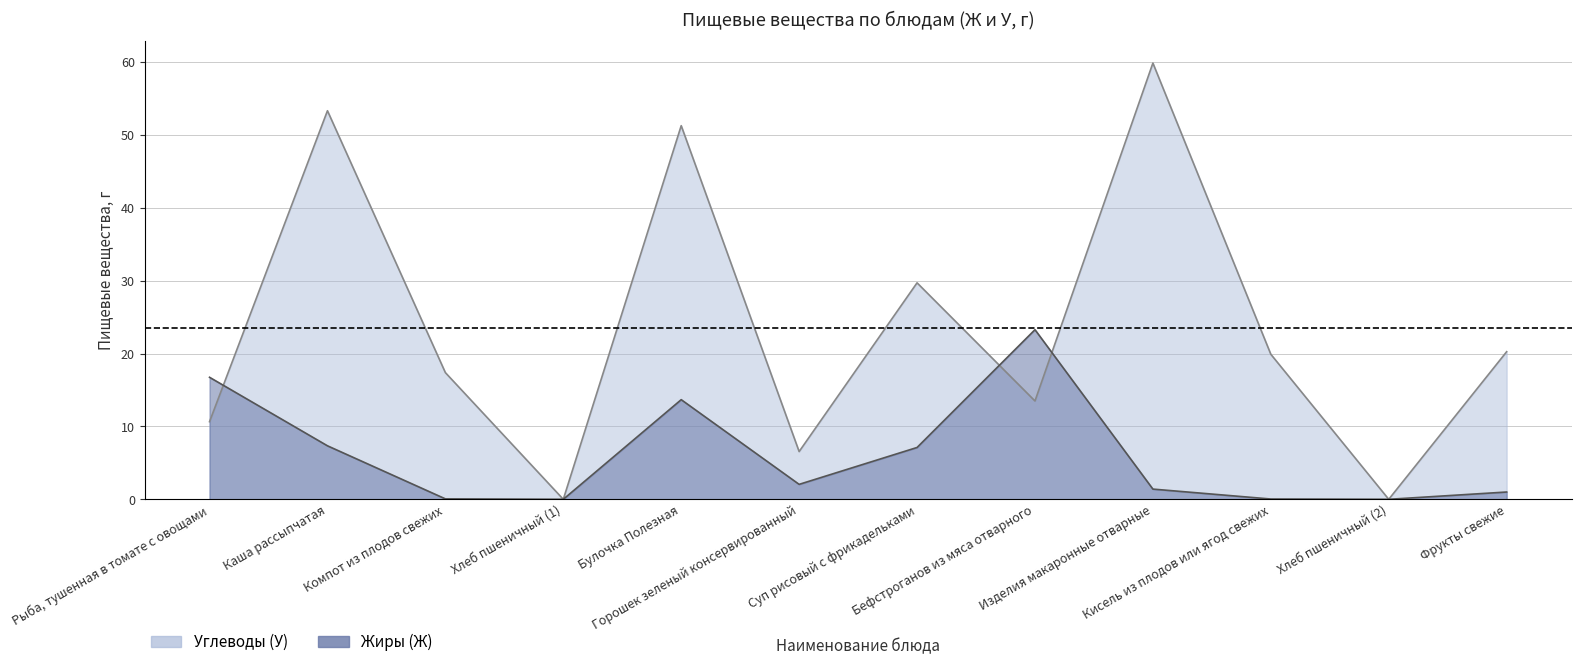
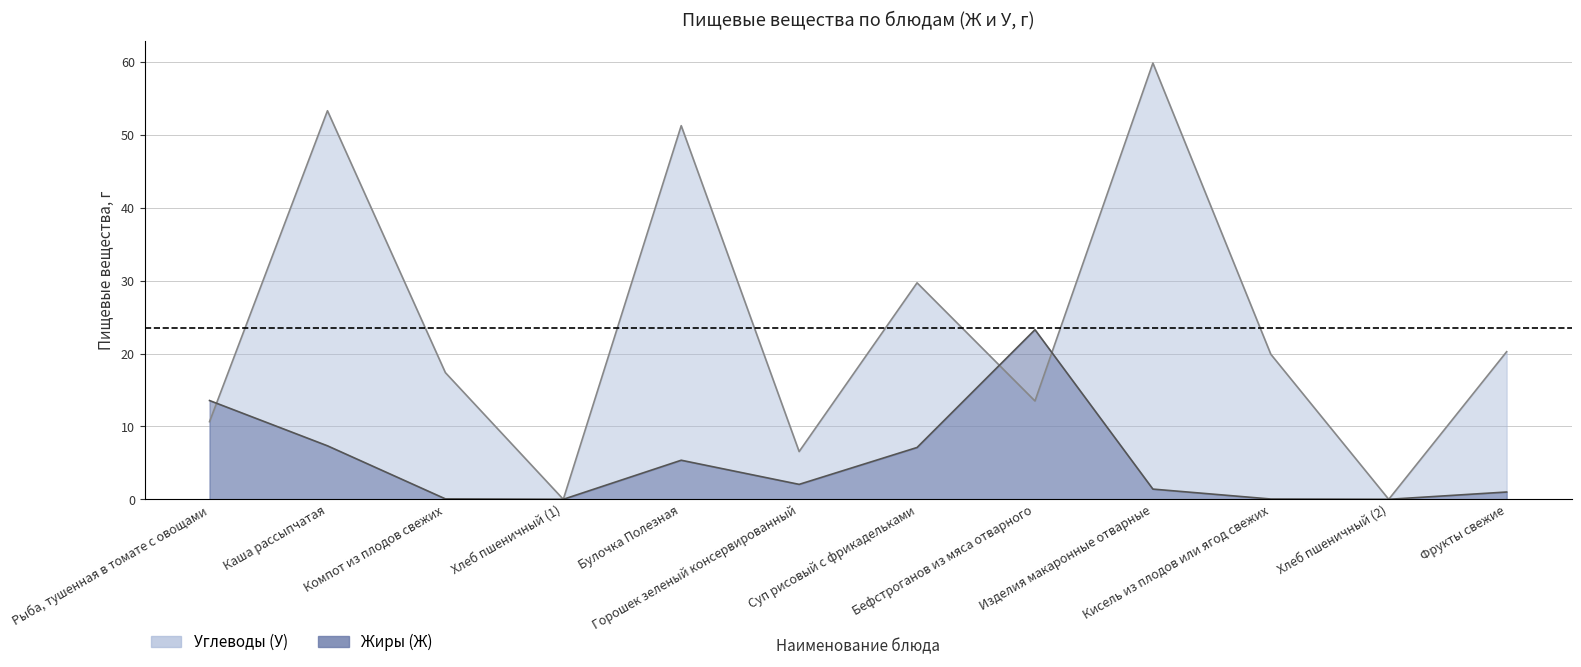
  {
    "Углеводы (У)": {
      "Рыба, тушенная в томате с овощами": 11,
      "Каша рассыпчатая": 53,
      "Компот из плодов свежих": 17,
      "Булочка Полезная": 51,
      "Горошек зеленый консервированный": 7,
      "Суп рисовый с фрикадельками": 30,
      "Бефстроганов из мяса отварного": 13,
      "Изделия макаронные отварные": 60,
      "Кисель из плодов или ягод свежих": 20,
      "Фрукты свежие": 20
    },
    "Жиры (Ж)": {
-     "Рыба, тушенная в томате с овощами": 17,
+     "Рыба, тушенная в томате с овощами": 14,
      "Каша рассыпчатая": 7,
      "Компот из плодов свежих": 0,
-     "Булочка Полезная": 14,
+     "Булочка Полезная": 5,
      "Горошек зеленый консервированный": 2,
      "Суп рисовый с фрикадельками": 7,
      "Бефстроганов из мяса отварного": 23,
      "Изделия макаронные отварные": 1,
      "Кисель из плодов или ягод свежих": 0,
      "Фрукты свежие": 1
    }
  }
